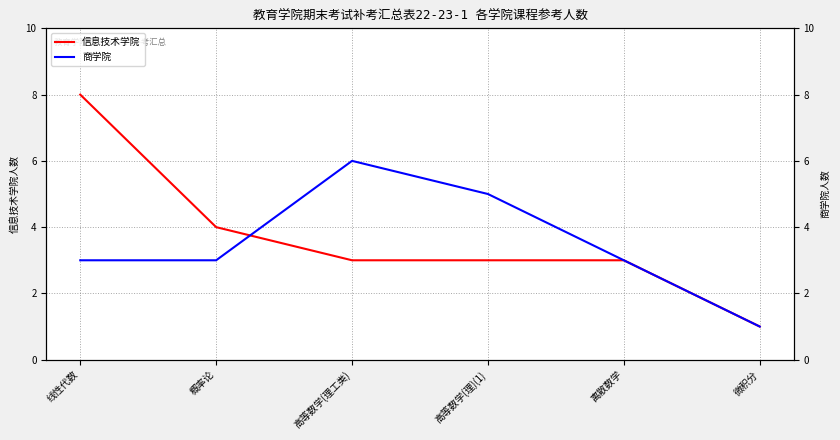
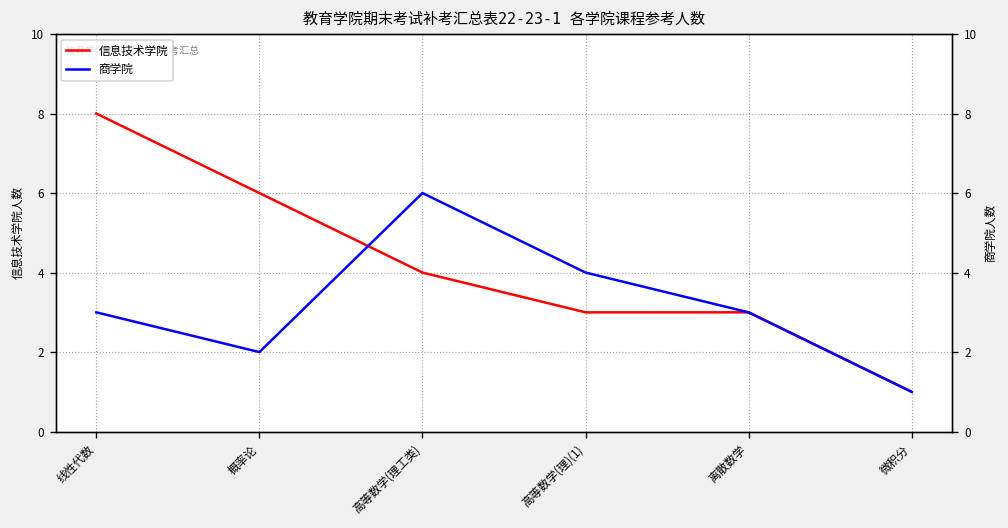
  {
    "信息技术学院": {
      "线性代数": 8,
-     "概率论": 4,
-     "高等数学(理工类)": 3,
+     "概率论": 6,
+     "高等数学(理工类)": 4,
      "高等数学(理)(1)": 3
    },
    "商学院": {
      "线性代数": 3,
-     "概率论": 3,
+     "概率论": 2,
      "高等数学(理工类)": 6,
-     "高等数学(理)(1)": 5
+     "高等数学(理)(1)": 4
    }
  }
